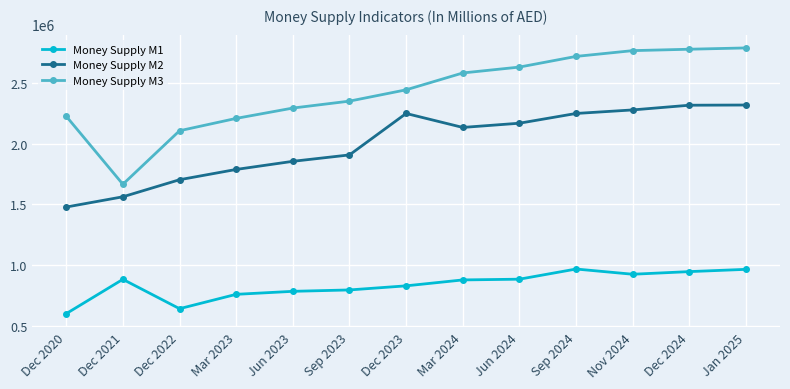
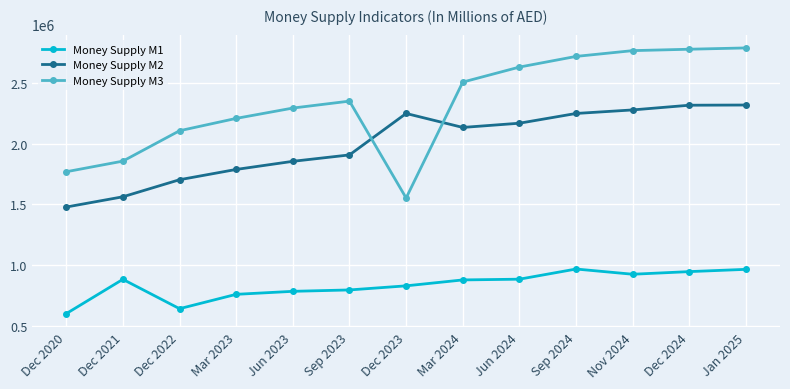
  {
    "Money Supply M1": {
      "Dec 2020": 600000,
      "Dec 2021": 880000,
      "Dec 2022": 640000,
      "Mar 2023": 760000,
      "Jun 2023": 780000,
      "Sep 2023": 800000,
      "Dec 2023": 830000,
      "Mar 2024": 880000,
      "Jun 2024": 880000,
      "Sep 2024": 970000,
      "Nov 2024": 920000,
      "Dec 2024": 950000,
      "Jan 2025": 970000
    },
    "Money Supply M2": {
      "Dec 2020": 1480000,
      "Dec 2021": 1560000,
      "Dec 2022": 1700000,
      "Mar 2023": 1790000,
      "Jun 2023": 1860000,
      "Sep 2023": 1910000,
      "Dec 2023": 2250000,
      "Mar 2024": 2130000,
      "Jun 2024": 2170000,
      "Sep 2024": 2250000,
      "Nov 2024": 2280000,
      "Dec 2024": 2320000,
      "Jan 2025": 2320000
    },
    "Money Supply M3": {
-     "Dec 2020": 2230000,
-     "Dec 2021": 1670000,
+     "Dec 2020": 1770000,
+     "Dec 2021": 1860000,
      "Dec 2022": 2110000,
      "Mar 2023": 2210000,
      "Jun 2023": 2290000,
      "Sep 2023": 2350000,
-     "Dec 2023": 2440000,
-     "Mar 2024": 2580000,
+     "Dec 2023": 1550000,
+     "Mar 2024": 2510000,
      "Jun 2024": 2630000,
      "Sep 2024": 2720000,
      "Nov 2024": 2770000,
      "Dec 2024": 2780000,
      "Jan 2025": 2790000
    }
  }
